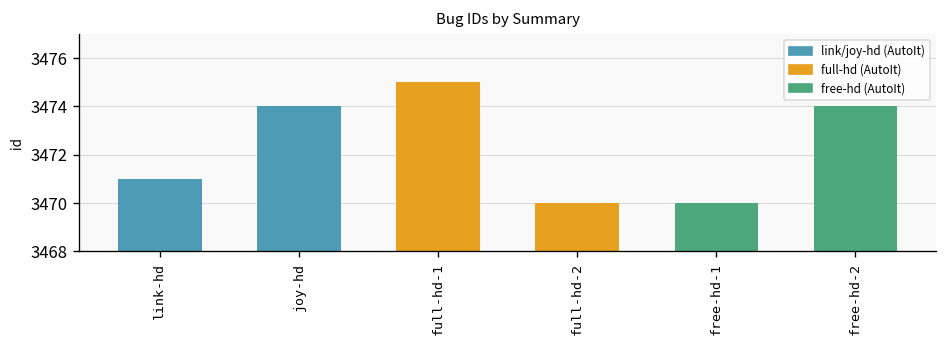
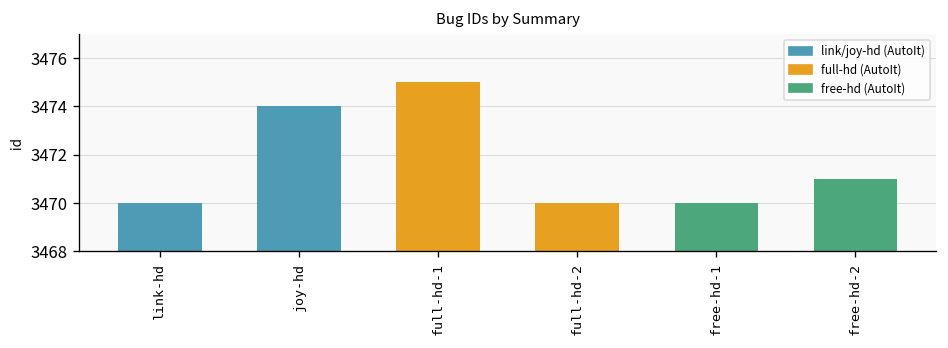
  {
-   "link-hd": 3471,
+   "link-hd": 3470,
    "joy-hd": 3474,
    "full-hd-1": 3475,
    "full-hd-2": 3470,
    "free-hd-1": 3470,
-   "free-hd-2": 3474
+   "free-hd-2": 3471
  }
